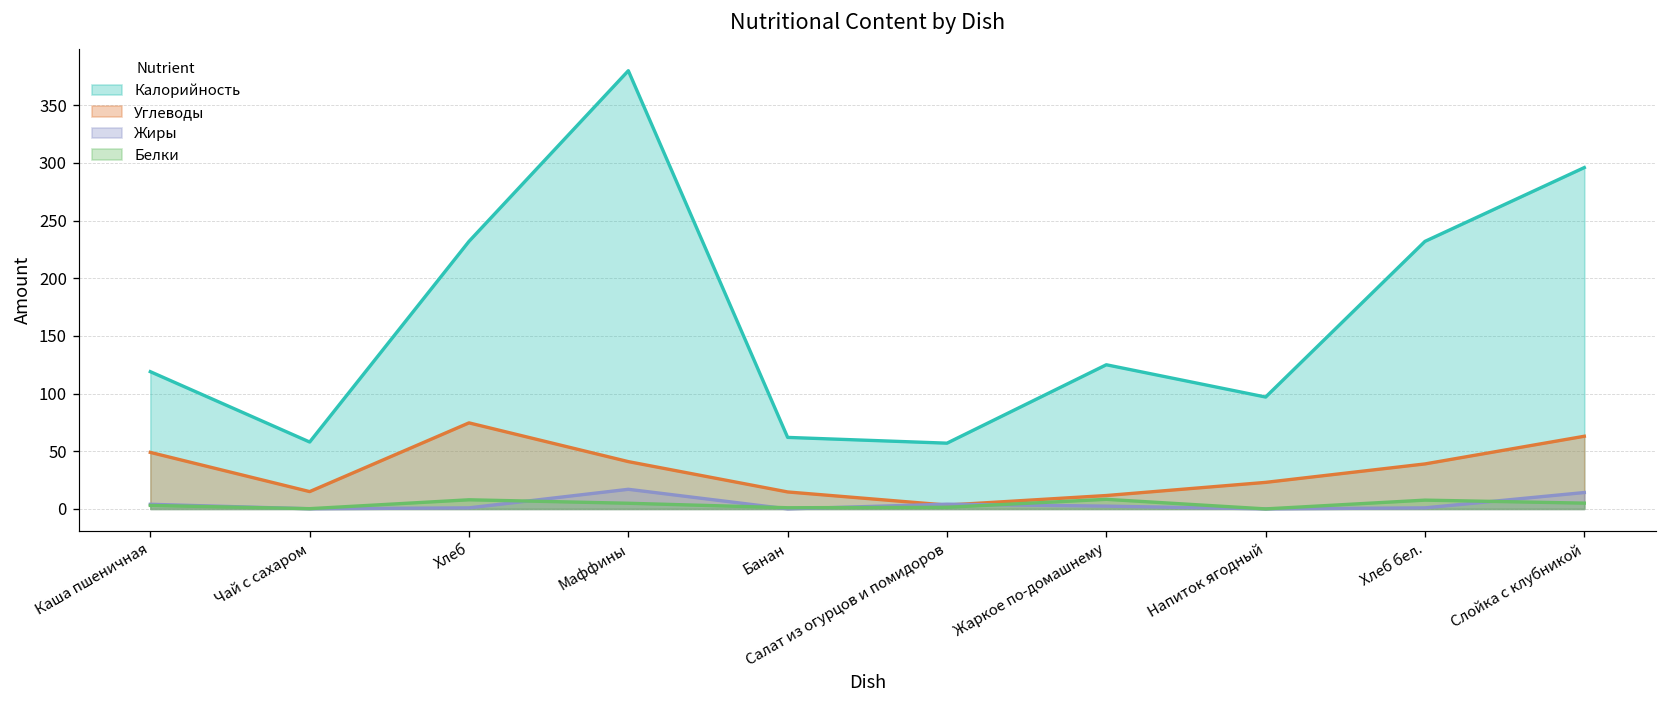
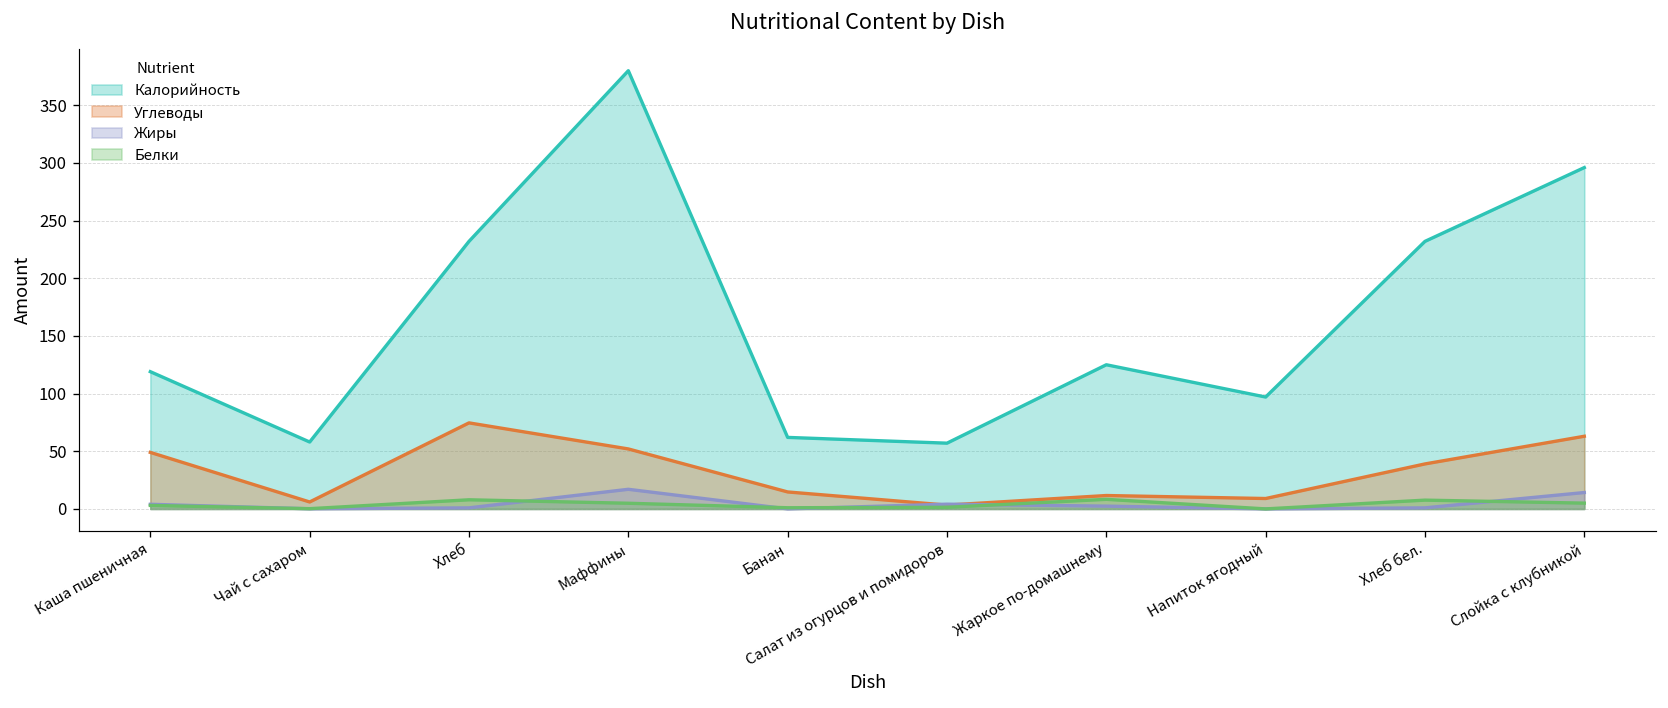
  {
    "Углеводы": {
      "Каша пшеничная": 50,
-     "Чай с сахаром": 20,
+     "Чай с сахаром": 10,
      "Хлеб": 70,
-     "Маффины": 40,
+     "Маффины": 50,
      "Банан": 10,
      "Жаркое по-домашнему": 10,
-     "Напиток ягодный": 20,
+     "Напиток ягодный": 10,
      "Хлеб бел.": 40,
      "Слойка с клубникой": 60
    }
  }
